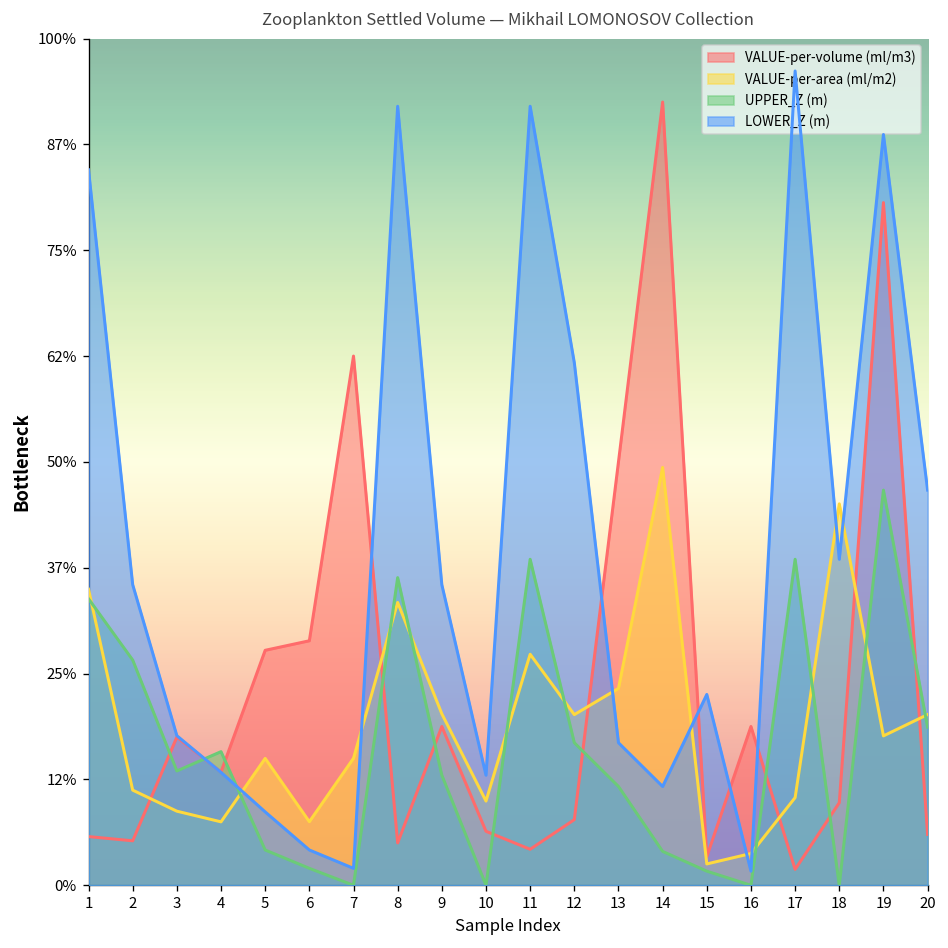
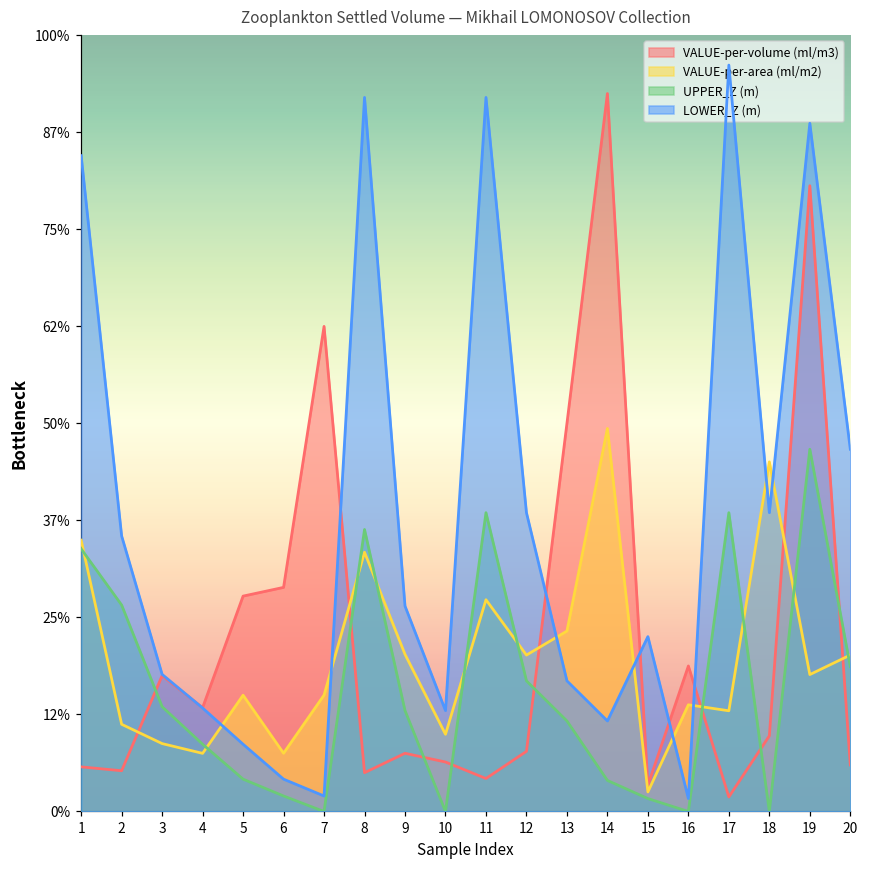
  {
    "VALUE-per-volume (ml/m3)": {
      "1": "6%",
      "2": "5%",
      "5": "28%",
      "6": "29%",
      "7": "63%",
      "8": "5%",
-     "9": "19%",
+     "9": "8%",
      "10": "6%",
      "11": "4%",
      "12": "8%",
      "13": "50%",
      "14": "93%",
      "15": "3%",
      "16": "19%",
      "17": "2%",
      "18": "10%",
      "19": "81%",
      "20": "6%"
    },
    "VALUE-per-area (ml/m2)": {
      "1": "35%",
      "2": "11%",
      "3": "9%",
      "4": "7%",
      "5": "15%",
      "6": "8%",
      "7": "15%",
      "8": "33%",
      "9": "20%",
      "10": "10%",
      "11": "27%",
      "12": "20%",
      "13": "23%",
      "14": "49%",
      "15": "3%",
-     "16": "4%",
-     "17": "10%",
+     "16": "14%",
+     "17": "13%",
      "18": "45%",
      "19": "18%",
      "20": "20%"
    },
    "UPPER_Z (m)": {
      "1": "34%",
      "2": "27%",
      "3": "14%",
-     "4": "16%",
+     "4": "9%",
      "5": "4%",
      "6": "2%",
      "7": "0%",
      "8": "36%",
      "9": "13%",
      "10": "0%",
      "11": "39%",
      "12": "17%",
      "13": "12%",
      "14": "4%",
      "15": "2%",
      "16": "0%",
      "17": "39%",
      "18": "0%",
      "19": "47%",
      "20": "19%"
    },
    "LOWER_Z (m)": {
      "1": "85%",
      "2": "36%",
      "5": "9%",
      "6": "4%",
      "7": "2%",
      "8": "92%",
-     "9": "36%",
+     "9": "26%",
      "10": "13%",
      "11": "92%",
-     "12": "62%",
+     "12": "39%",
      "13": "17%",
      "14": "12%",
      "15": "23%",
      "16": "2%",
      "18": "39%",
      "19": "89%",
      "20": "47%"
    }
  }
